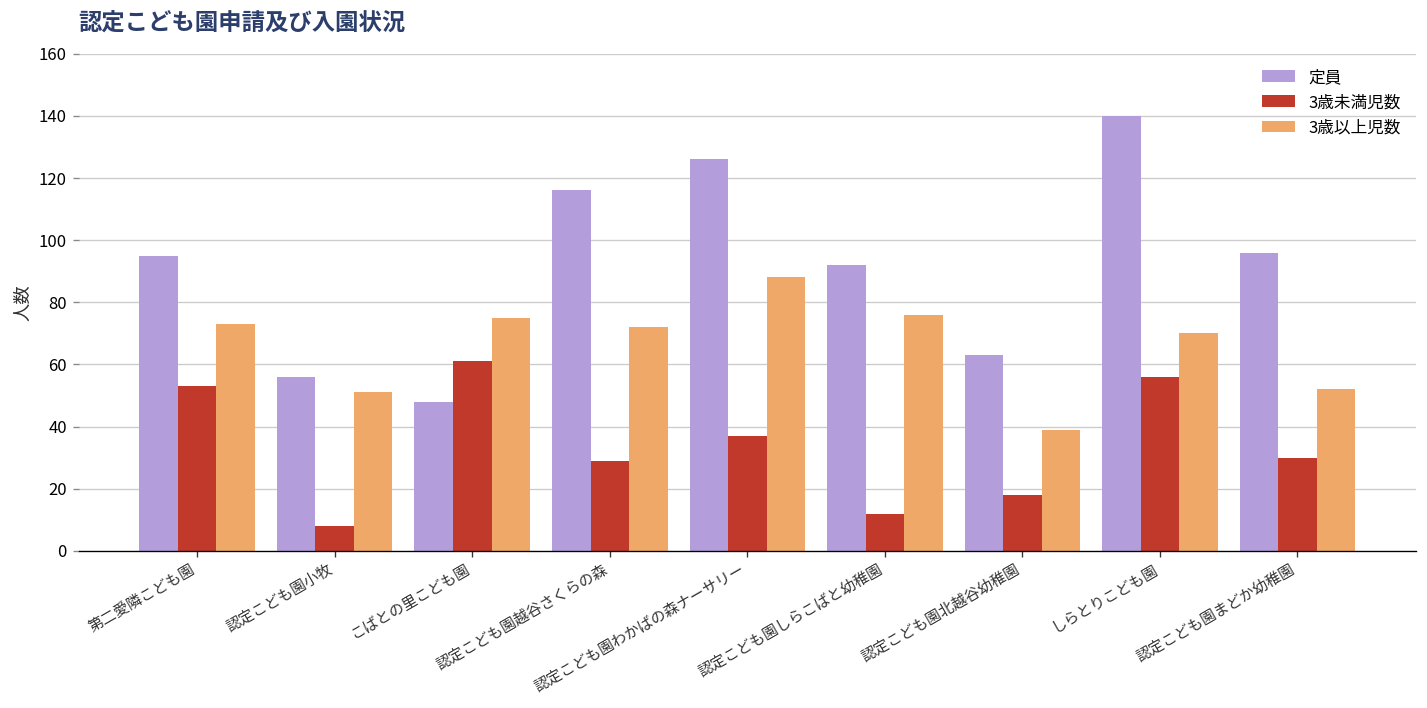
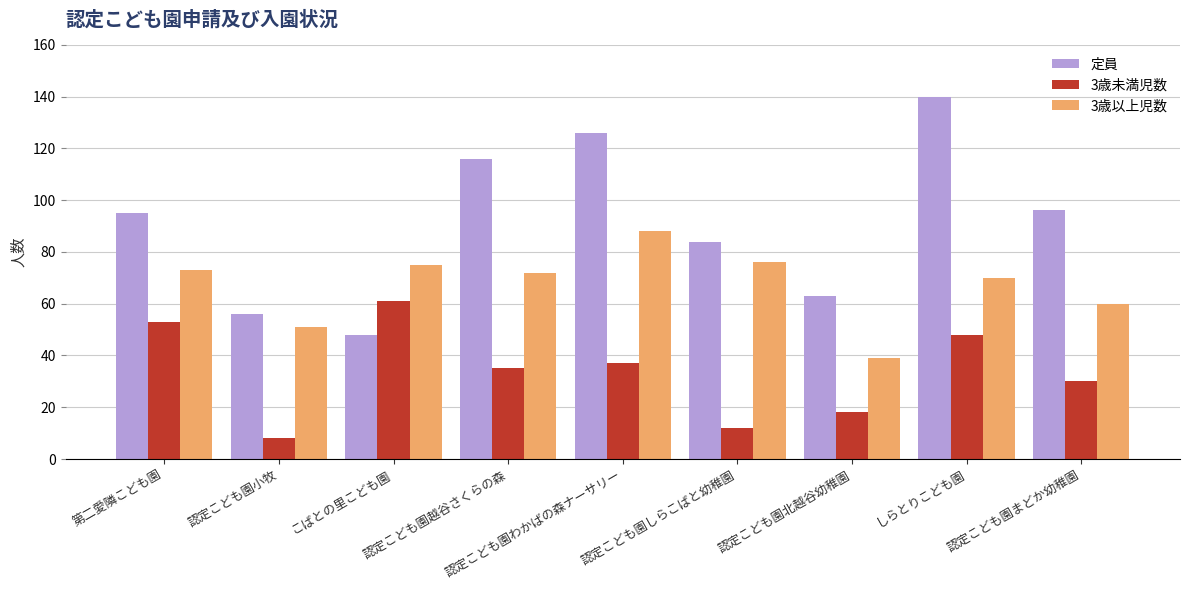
  {
    "定員": {
      "第二愛隣こども園": 95,
      "認定こども園小牧": 56,
      "こばとの里こども園": 48,
      "認定こども園越谷さくらの森": 116,
      "認定こども園わかばの森ナーサリー": 126,
-     "認定こども園しらこばと幼稚園": 92,
+     "認定こども園しらこばと幼稚園": 84,
      "認定こども園北越谷幼稚園": 63,
      "しらとりこども園": 140,
      "認定こども園まどか幼稚園": 96
    },
    "3歳未満児数": {
      "第二愛隣こども園": 53,
      "認定こども園小牧": 8,
      "こばとの里こども園": 61,
-     "認定こども園越谷さくらの森": 29,
+     "認定こども園越谷さくらの森": 35,
      "認定こども園わかばの森ナーサリー": 37,
      "認定こども園しらこばと幼稚園": 12,
      "認定こども園北越谷幼稚園": 18,
-     "しらとりこども園": 56,
+     "しらとりこども園": 48,
      "認定こども園まどか幼稚園": 30
    },
    "3歳以上児数": {
      "第二愛隣こども園": 73,
      "認定こども園小牧": 51,
      "こばとの里こども園": 75,
      "認定こども園越谷さくらの森": 72,
      "認定こども園わかばの森ナーサリー": 88,
      "認定こども園しらこばと幼稚園": 76,
      "認定こども園北越谷幼稚園": 39,
      "しらとりこども園": 70,
-     "認定こども園まどか幼稚園": 52
+     "認定こども園まどか幼稚園": 60
    }
  }
